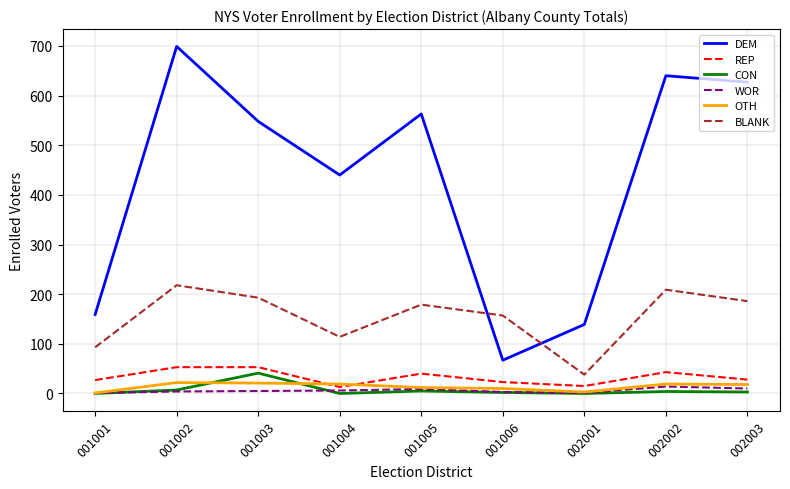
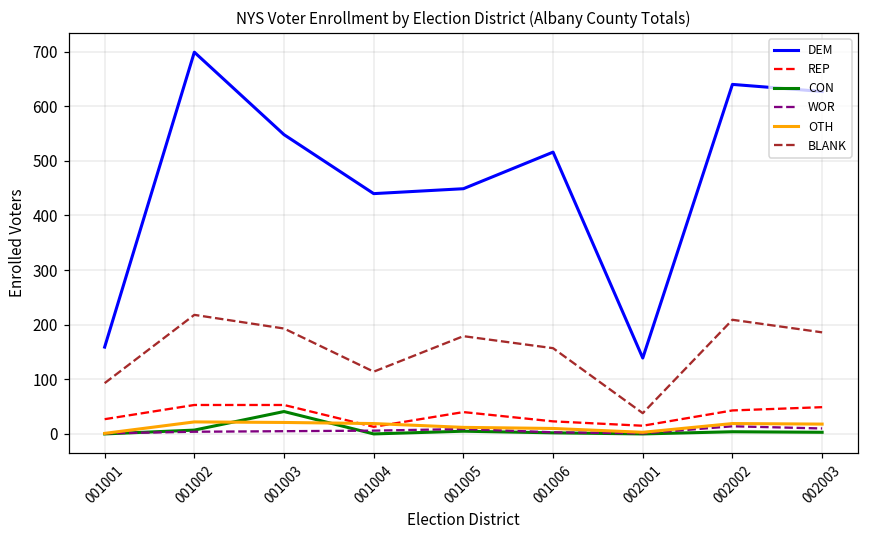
  {
    "DEM": {
      "001001": 160,
      "001002": 700,
      "001003": 550,
      "001004": 440,
-     "001005": 560,
-     "001006": 70,
+     "001005": 450,
+     "001006": 520,
      "002001": 140,
      "002002": 640
    },
    "REP": {
      "001001": 30,
      "001002": 50,
      "001003": 50,
      "001004": 10,
      "001005": 40,
      "001006": 20,
      "002001": 20,
      "002002": 40,
-     "002003": 30
+     "002003": 50
    },
    "CON": {
      "001003": 40,
      "001004": 0,
      "002002": 0,
      "002003": 0
    },
    "WOR": {
      "001003": 10,
      "001004": 10,
      "002003": 10
    },
    "OTH": {
      "001002": 20,
      "001003": 20,
      "001004": 20,
      "001006": 10,
      "002003": 20
    },
    "BLANK": {
      "001001": 90,
      "001002": 220,
      "001003": 190,
      "001004": 110,
      "001005": 180,
      "001006": 160,
      "002001": 40,
      "002002": 210,
      "002003": 190
    }
  }
